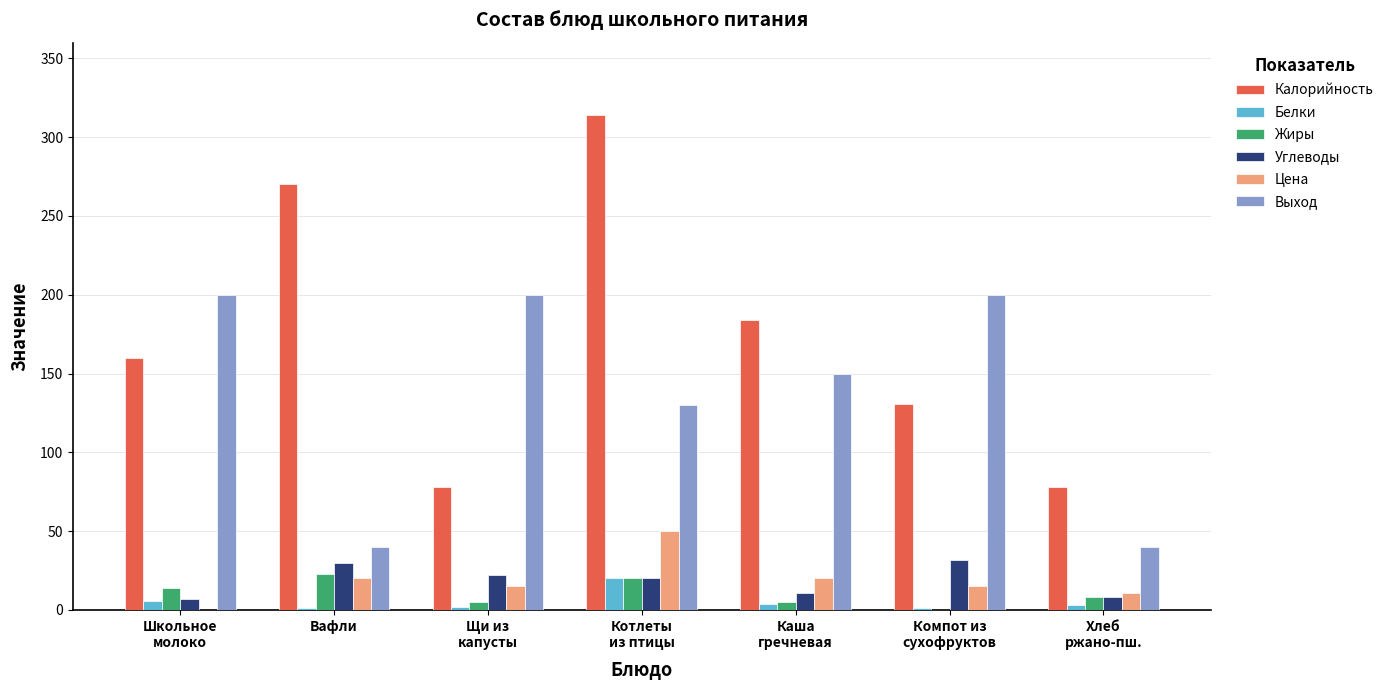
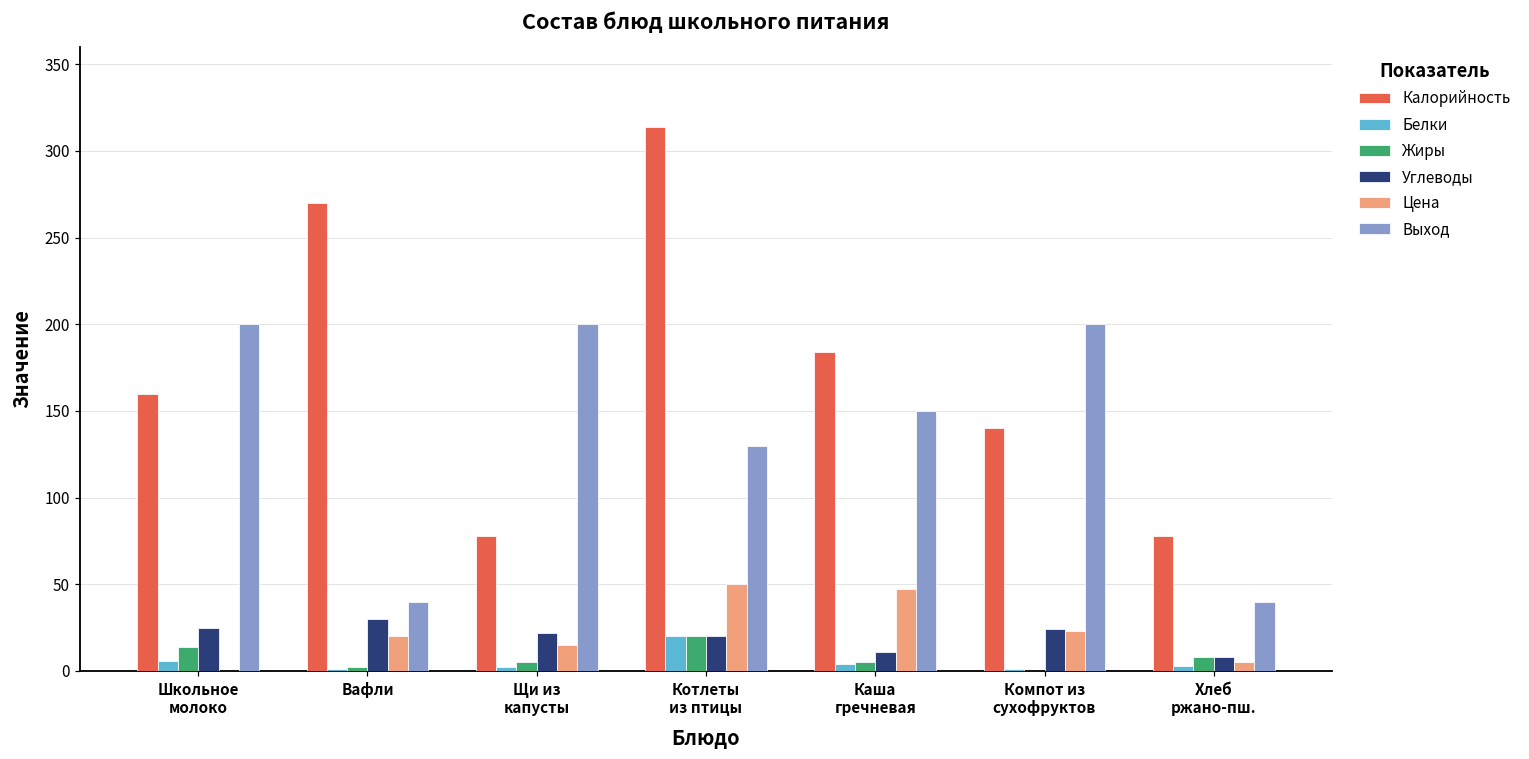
  {
    "Калорийность": {
      "Школьное молоко": 160,
      "Вафли": 270,
      "Щи из капусты": 78,
      "Котлеты из птицы": 314,
      "Каша гречневая": 184,
-     "Компот из сухофруктов": 131,
+     "Компот из сухофруктов": 140,
      "Хлеб ржано-пш.": 78
    },
    "Жиры": {
      "Школьное молоко": 14,
-     "Вафли": 23,
+     "Вафли": 2,
      "Щи из капусты": 5,
      "Котлеты из птицы": 20,
      "Каша гречневая": 5,
      "Компот из сухофруктов": 0,
      "Хлеб ржано-пш.": 8
    },
    "Углеводы": {
-     "Школьное молоко": 7,
+     "Школьное молоко": 25,
      "Вафли": 30,
      "Щи из капусты": 22,
      "Котлеты из птицы": 20,
      "Каша гречневая": 11,
-     "Компот из сухофруктов": 32,
+     "Компот из сухофруктов": 24,
      "Хлеб ржано-пш.": 8
    },
    "Цена": {
      "Школьное молоко": 0,
      "Вафли": 20,
      "Щи из капусты": 15,
      "Котлеты из птицы": 50,
-     "Каша гречневая": 20,
-     "Компот из сухофруктов": 15,
-     "Хлеб ржано-пш.": 11
+     "Каша гречневая": 47,
+     "Компот из сухофруктов": 23,
+     "Хлеб ржано-пш.": 5
    }
  }
